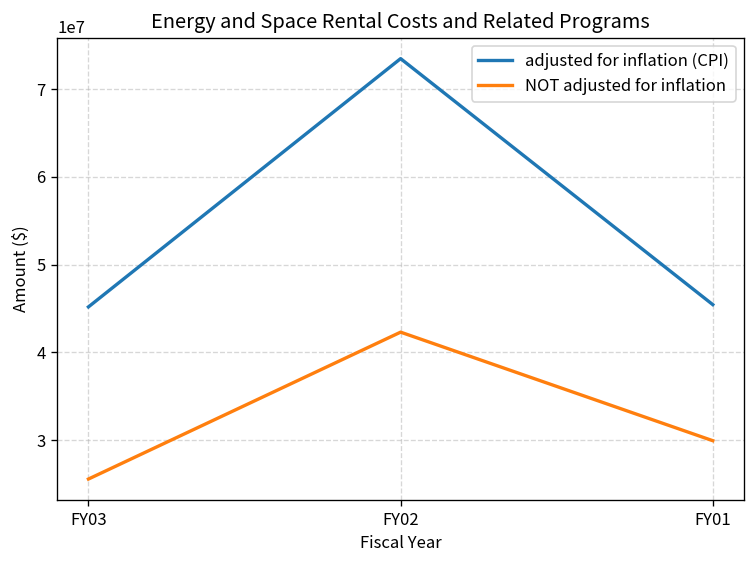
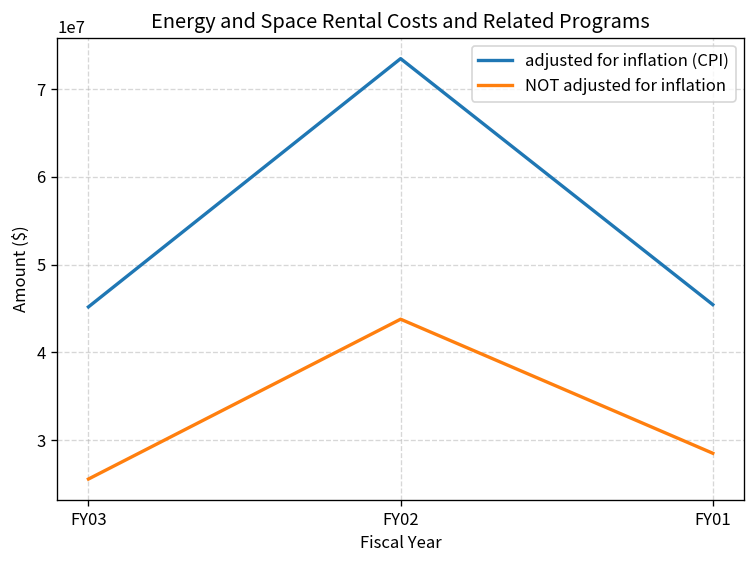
  {
    "adjusted for inflation (CPI)": {
      "FY03": 45000000,
      "FY02": 73000000,
      "FY01": 45000000
    },
    "NOT adjusted for inflation": {
      "FY03": 26000000,
-     "FY02": 42000000,
-     "FY01": 30000000
+     "FY02": 44000000,
+     "FY01": 29000000
    }
  }
